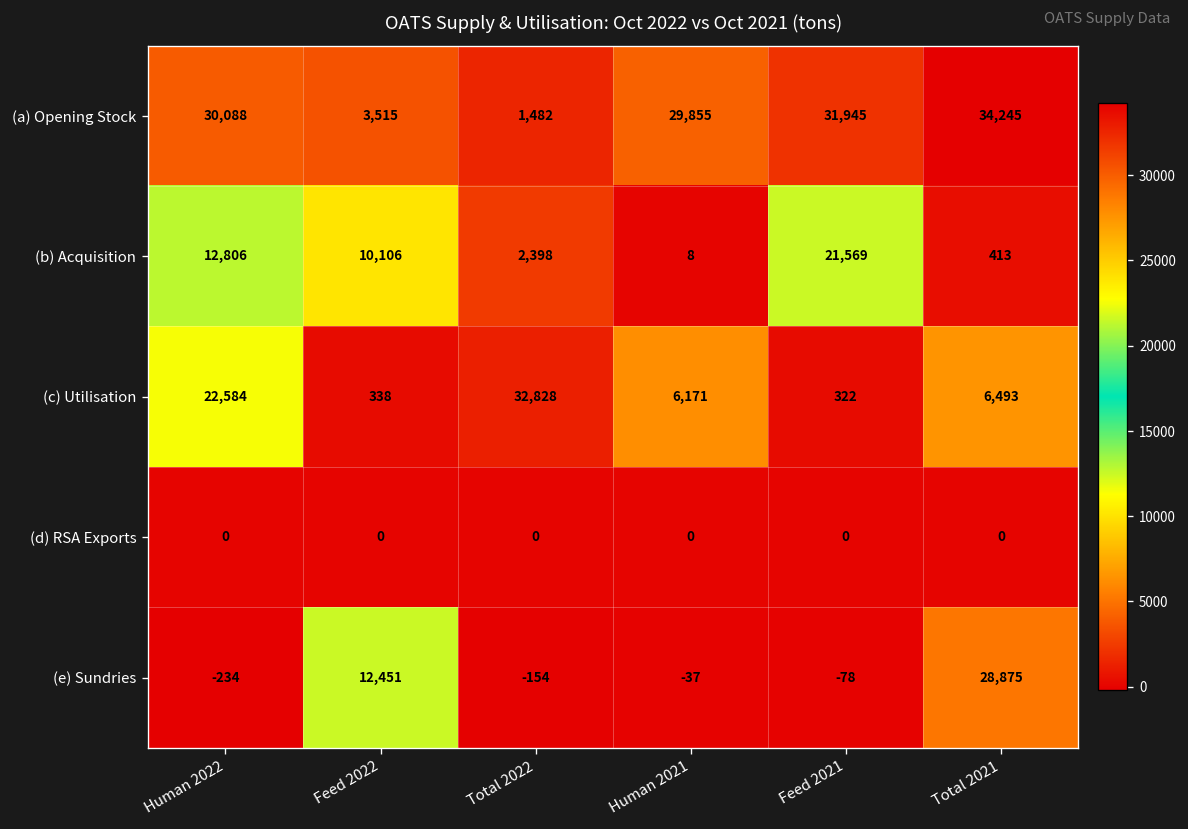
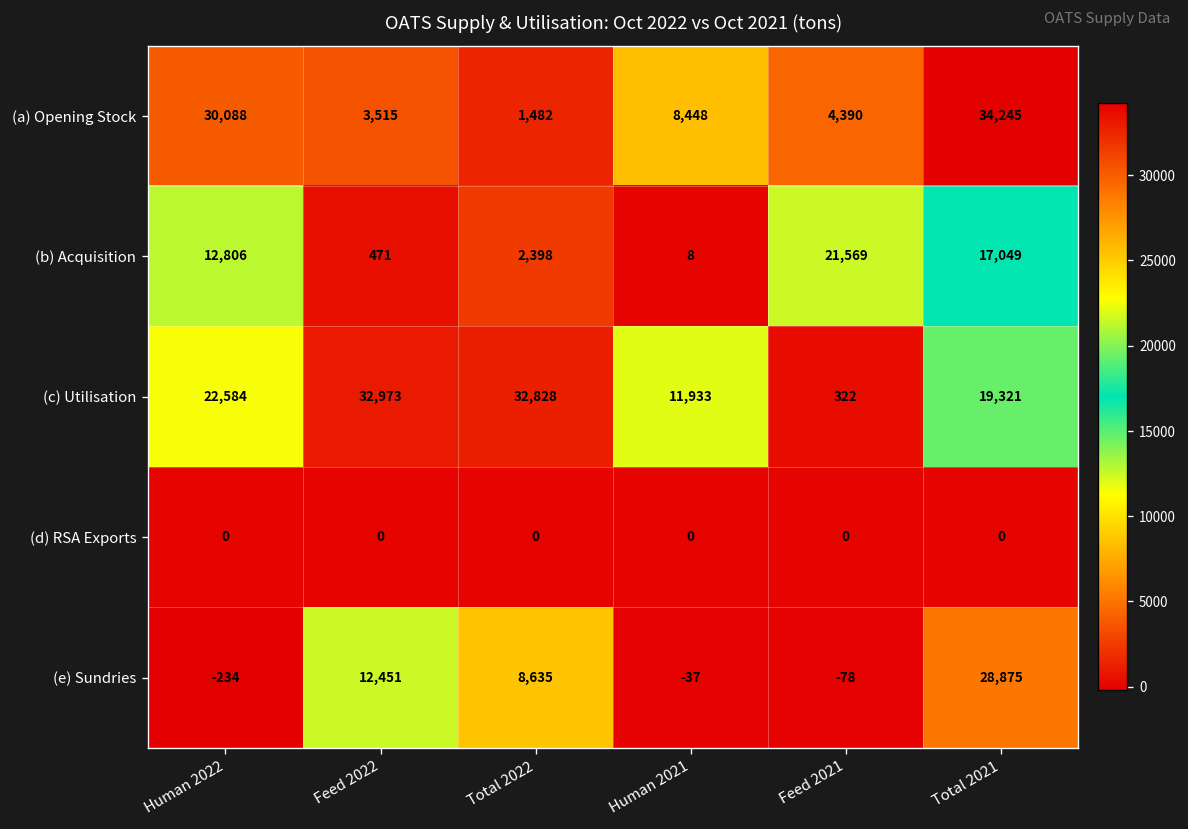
  {
    "(a) Opening Stock": {
      "Human 2022": "30,088",
      "Feed 2022": "3,515",
      "Total 2022": "1,482",
-     "Human 2021": "29,855",
-     "Feed 2021": "31,945",
+     "Human 2021": "8,448",
+     "Feed 2021": "4,390",
      "Total 2021": "34,245"
    },
    "(b) Acquisition": {
      "Human 2022": "12,806",
-     "Feed 2022": "10,106",
+     "Feed 2022": "471",
      "Total 2022": "2,398",
      "Human 2021": "8",
      "Feed 2021": "21,569",
-     "Total 2021": "413"
+     "Total 2021": "17,049"
    },
    "(c) Utilisation": {
      "Human 2022": "22,584",
-     "Feed 2022": "338",
+     "Feed 2022": "32,973",
      "Total 2022": "32,828",
-     "Human 2021": "6,171",
+     "Human 2021": "11,933",
      "Feed 2021": "322",
-     "Total 2021": "6,493"
+     "Total 2021": "19,321"
    },
    "(d) RSA Exports": {
      "Human 2022": "0",
      "Feed 2022": "0",
      "Total 2022": "0",
      "Human 2021": "0",
      "Feed 2021": "0",
      "Total 2021": "0"
    },
    "(e) Sundries": {
      "Human 2022": "-234",
      "Feed 2022": "12,451",
-     "Total 2022": "-154",
+     "Total 2022": "8,635",
      "Human 2021": "-37",
      "Feed 2021": "-78",
      "Total 2021": "28,875"
    }
  }
